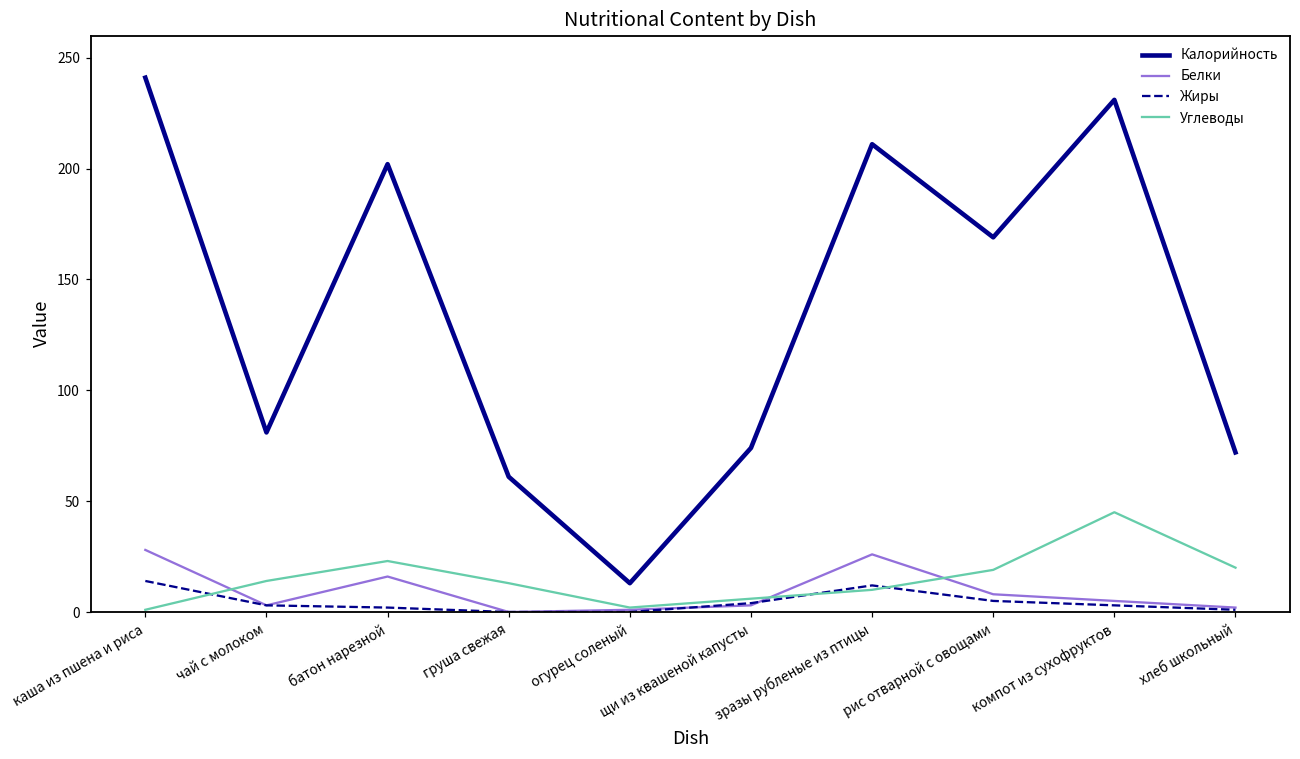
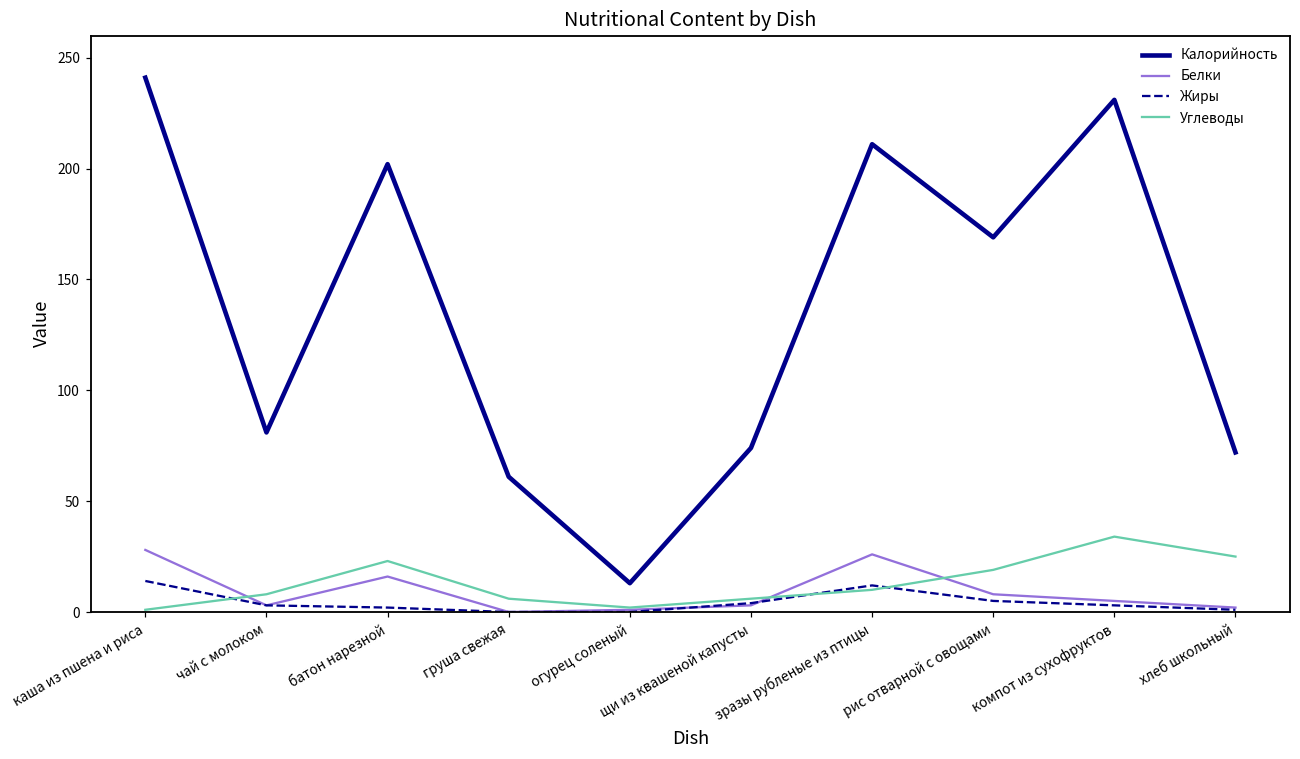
  {
    "Белки": {
      "каша из пшена и риса": 28,
      "батон нарезной": 16,
      "зразы рубленые из птицы": 26,
      "рис отварной с овощами": 8,
      "компот из сухофруктов": 5
    },
    "Углеводы": {
      "каша из пшена и риса": 1,
-     "чай с молоком": 14,
+     "чай с молоком": 8,
      "батон нарезной": 23,
-     "груша свежая": 13,
+     "груша свежая": 6,
      "щи из квашеной капусты": 6,
      "зразы рубленые из птицы": 10,
      "рис отварной с овощами": 19,
-     "компот из сухофруктов": 45,
-     "хлеб школьный": 20
+     "компот из сухофруктов": 34,
+     "хлеб школьный": 25
    }
  }
